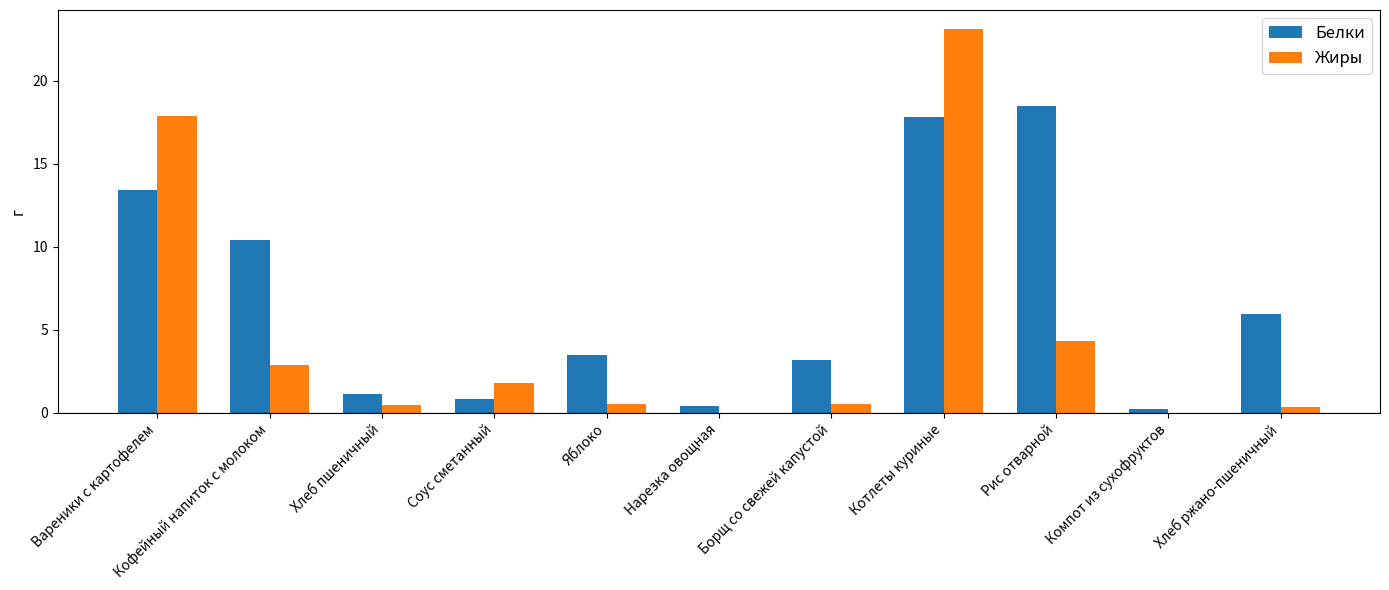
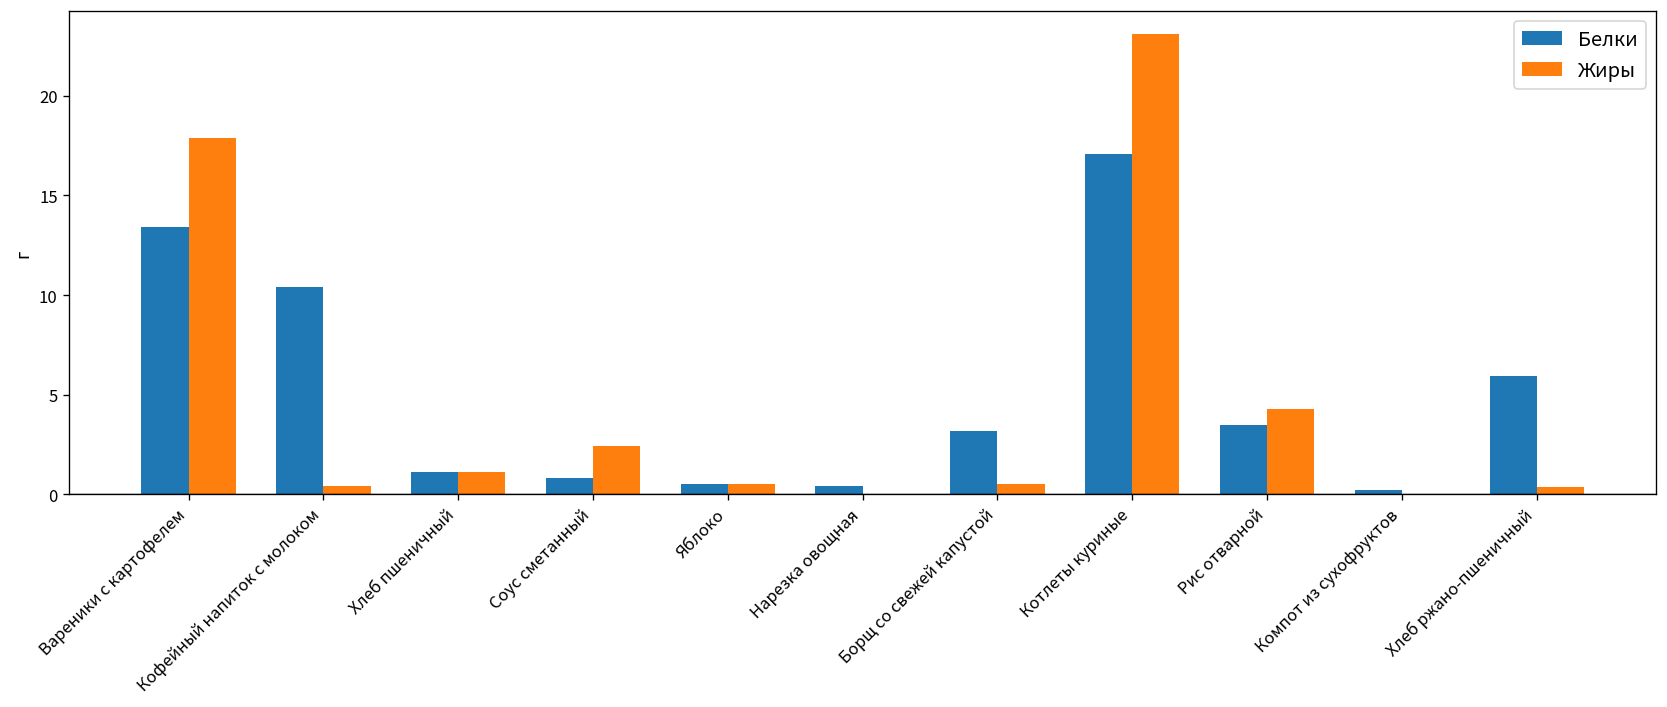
  {
    "Белки": {
      "Вареники с картофелем": 13.4,
      "Кофейный напиток с молоком": 10.4,
      "Хлеб пшеничный": 1.1,
      "Соус сметанный": 0.8,
-     "Яблоко": 3.5,
+     "Яблоко": 0.5,
      "Нарезка овощная": 0.4,
      "Борщ со свежей капустой": 3.2,
-     "Котлеты куриные": 17.8,
-     "Рис отварной": 18.5,
+     "Котлеты куриные": 17.1,
+     "Рис отварной": 3.5,
      "Компот из сухофруктов": 0.2,
      "Хлеб ржано-пшеничный": 6.0
    },
    "Жиры": {
      "Вареники с картофелем": 17.9,
-     "Кофейный напиток с молоком": 2.9,
-     "Хлеб пшеничный": 0.5,
-     "Соус сметанный": 1.8,
+     "Кофейный напиток с молоком": 0.4,
+     "Хлеб пшеничный": 1.1,
+     "Соус сметанный": 2.4,
      "Яблоко": 0.5,
      "Нарезка овощная": 0.0,
      "Борщ со свежей капустой": 0.5,
      "Котлеты куриные": 23.1,
      "Рис отварной": 4.3,
      "Компот из сухофруктов": 0.0,
      "Хлеб ржано-пшеничный": 0.4
    }
  }
